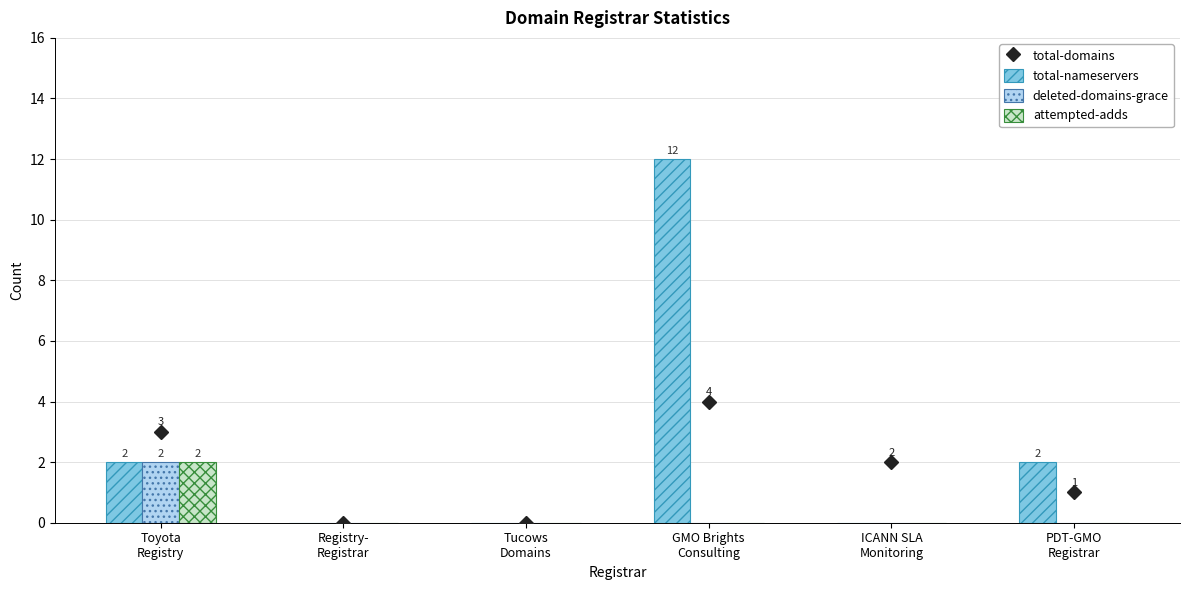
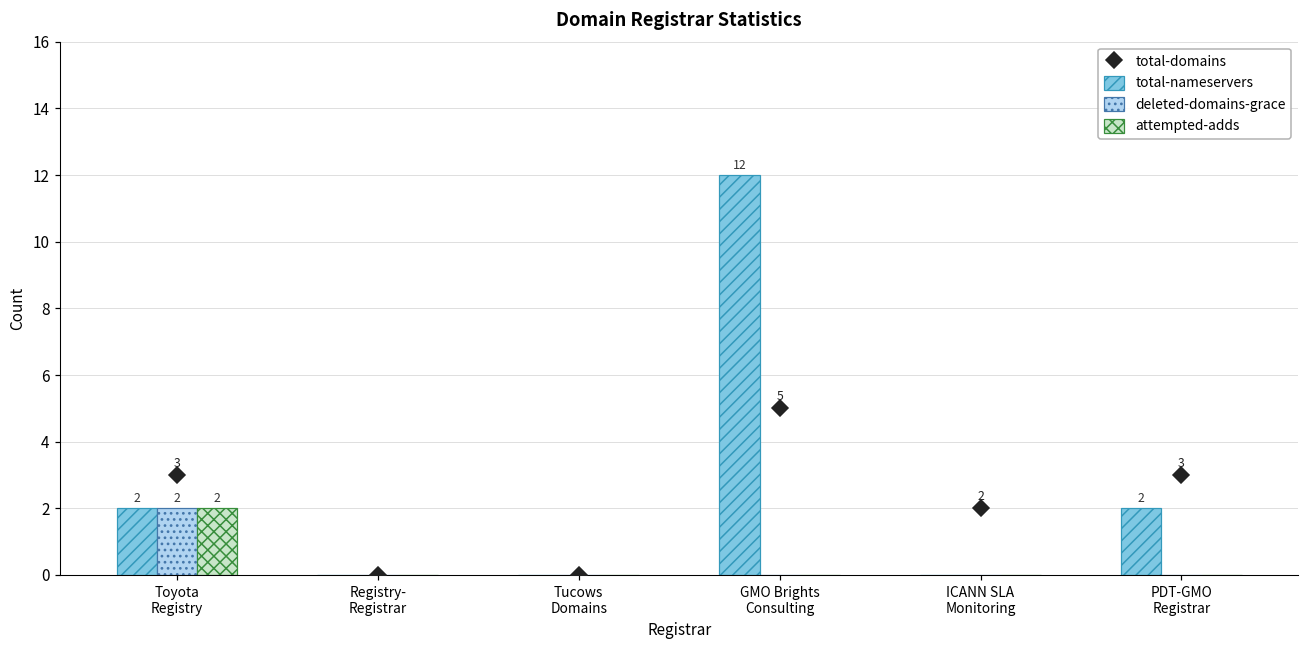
  {
    "total-domains": {
      "Toyota Registry": 3,
-     "GMO Brights Consulting": 4,
+     "GMO Brights Consulting": 5,
      "ICANN SLA Monitoring": 2,
-     "PDT-GMO Registrar": 1
+     "PDT-GMO Registrar": 3
    }
  }
